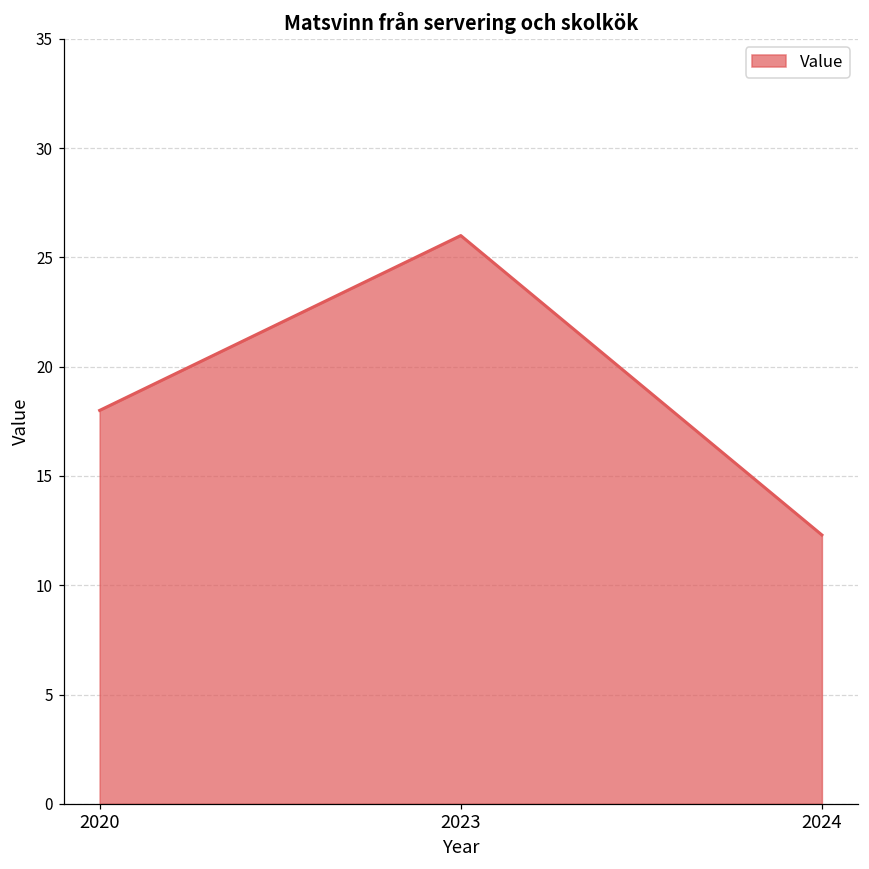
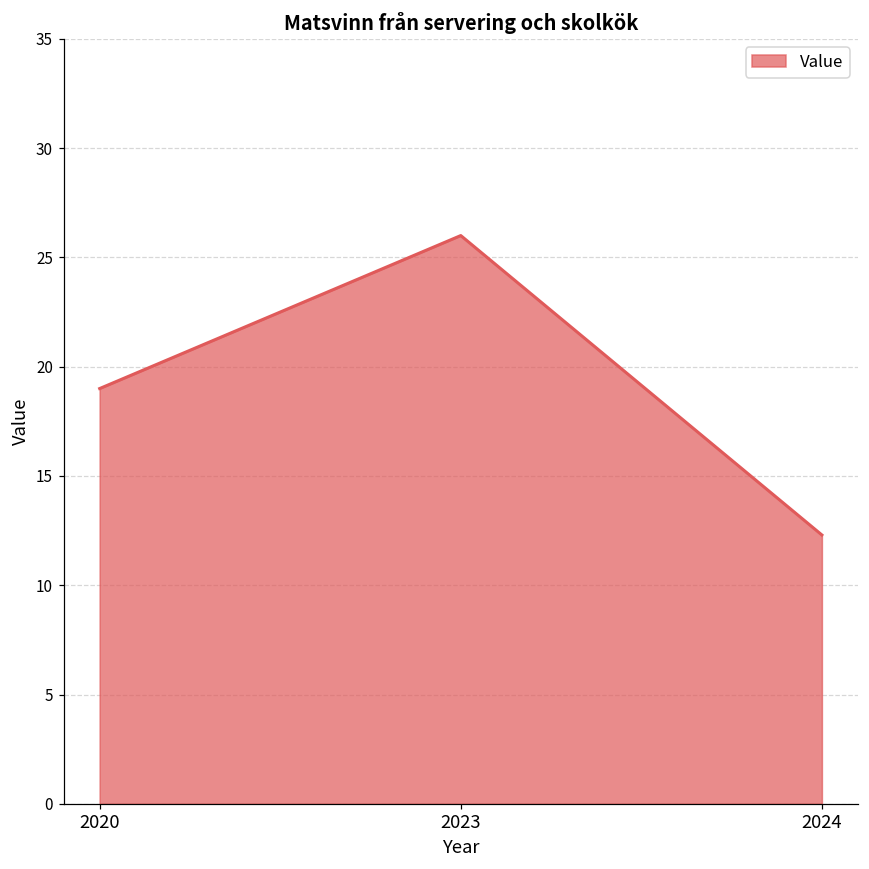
  {
-   "2020": 18,
+   "2020": 19,
    "2023": 26,
    "2024": 12.3
  }
